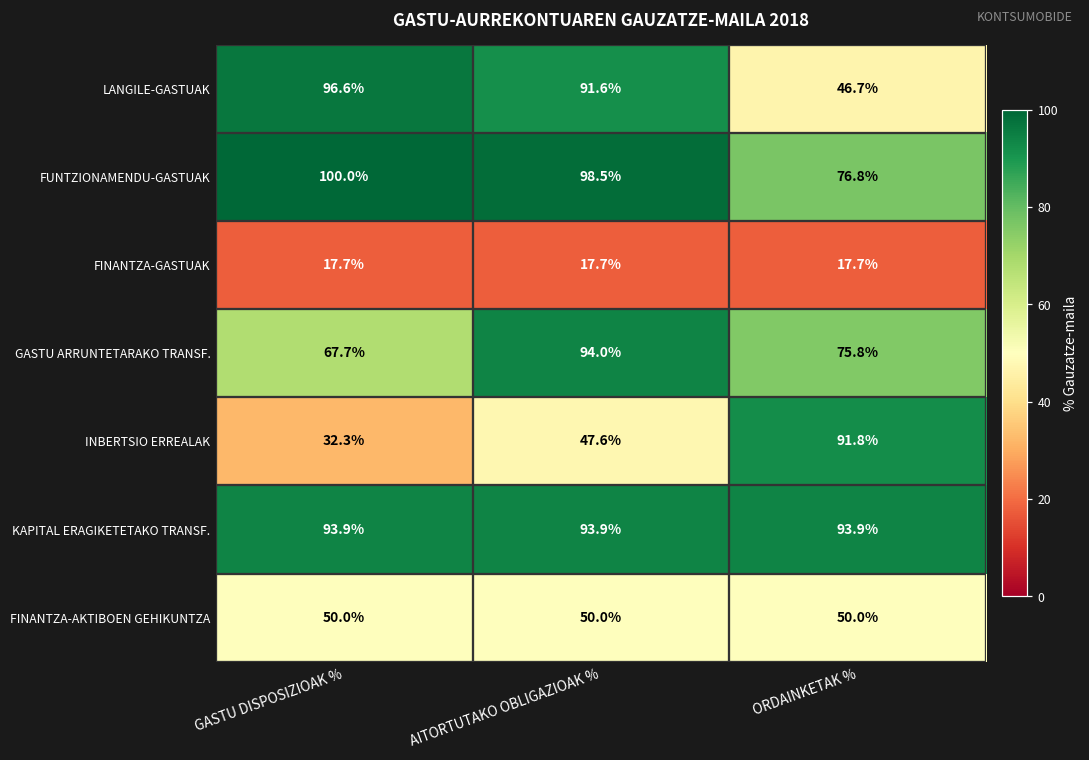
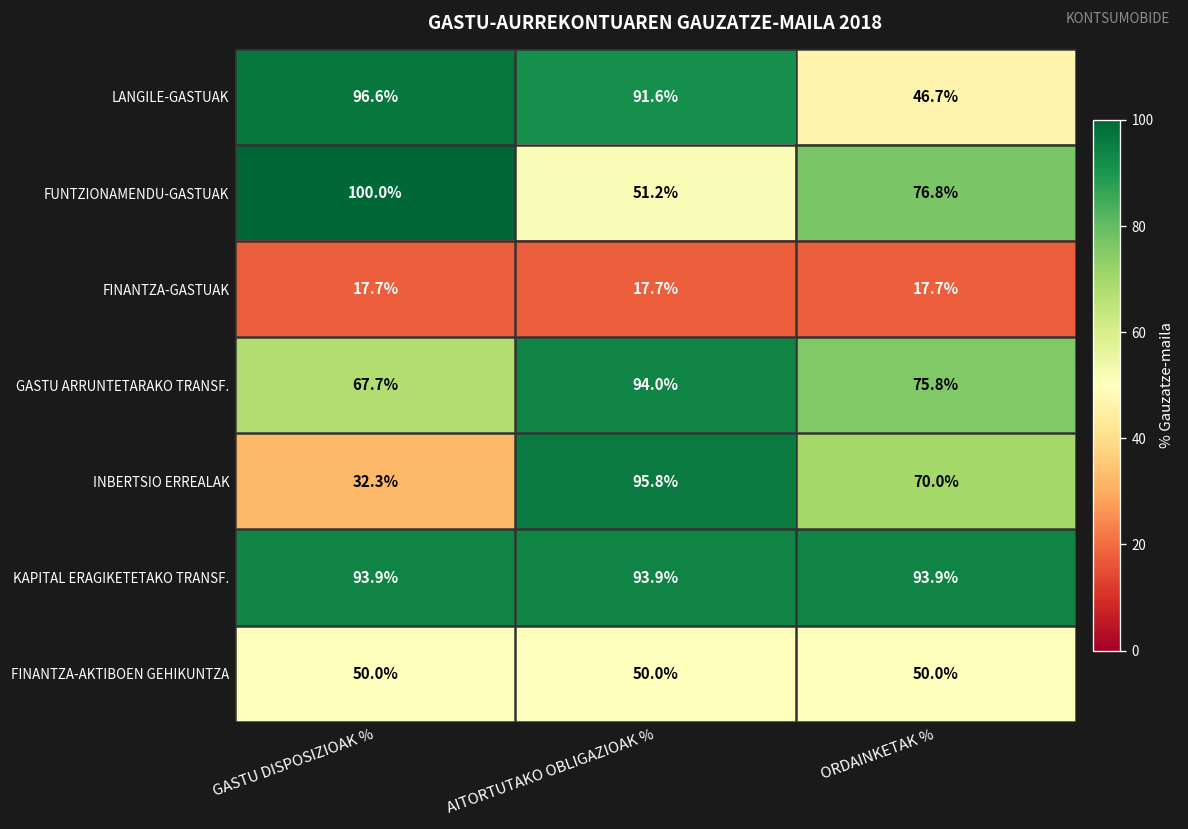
  {
    "LANGILE-GASTUAK": {
      "GASTU DISPOSIZIOAK %": "96.6%",
      "AITORTUTAKO OBLIGAZIOAK %": "91.6%",
      "ORDAINKETAK %": "46.7%"
    },
    "FUNTZIONAMENDU-GASTUAK": {
      "GASTU DISPOSIZIOAK %": "100.0%",
-     "AITORTUTAKO OBLIGAZIOAK %": "98.5%",
+     "AITORTUTAKO OBLIGAZIOAK %": "51.2%",
      "ORDAINKETAK %": "76.8%"
    },
    "FINANTZA-GASTUAK": {
      "GASTU DISPOSIZIOAK %": "17.7%",
      "AITORTUTAKO OBLIGAZIOAK %": "17.7%",
      "ORDAINKETAK %": "17.7%"
    },
    "GASTU ARRUNTETARAKO TRANSF.": {
      "GASTU DISPOSIZIOAK %": "67.7%",
      "AITORTUTAKO OBLIGAZIOAK %": "94.0%",
      "ORDAINKETAK %": "75.8%"
    },
    "INBERTSIO ERREALAK": {
      "GASTU DISPOSIZIOAK %": "32.3%",
-     "AITORTUTAKO OBLIGAZIOAK %": "47.6%",
-     "ORDAINKETAK %": "91.8%"
+     "AITORTUTAKO OBLIGAZIOAK %": "95.8%",
+     "ORDAINKETAK %": "70.0%"
    },
    "KAPITAL ERAGIKETETAKO TRANSF.": {
      "GASTU DISPOSIZIOAK %": "93.9%",
      "AITORTUTAKO OBLIGAZIOAK %": "93.9%",
      "ORDAINKETAK %": "93.9%"
    },
    "FINANTZA-AKTIBOEN GEHIKUNTZA": {
      "GASTU DISPOSIZIOAK %": "50.0%",
      "AITORTUTAKO OBLIGAZIOAK %": "50.0%",
      "ORDAINKETAK %": "50.0%"
    }
  }
